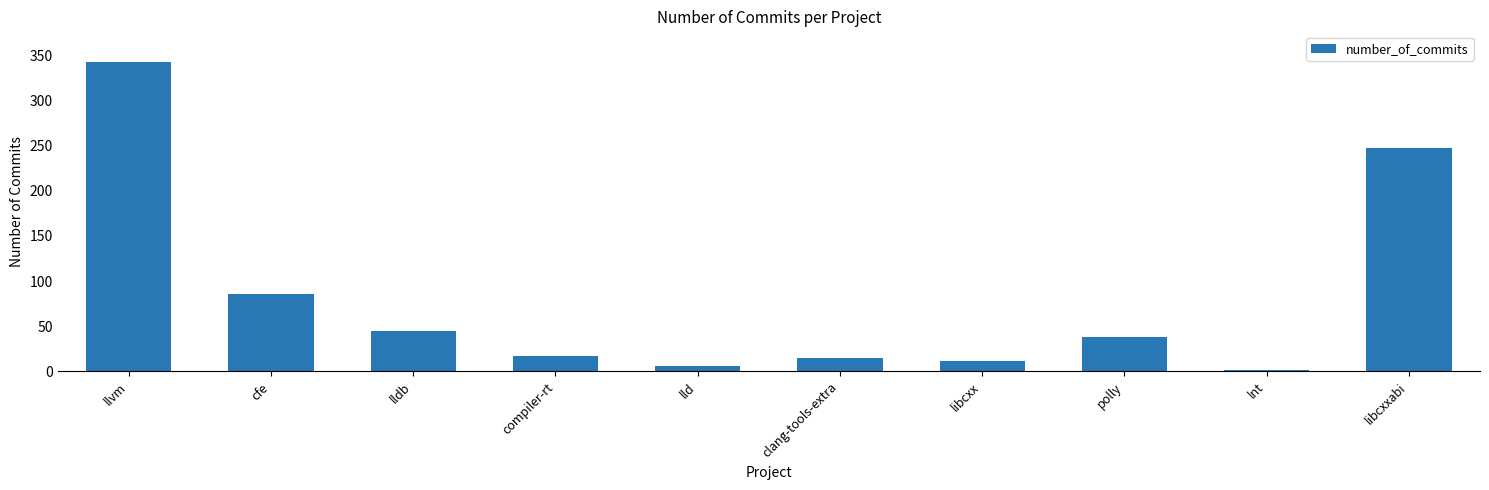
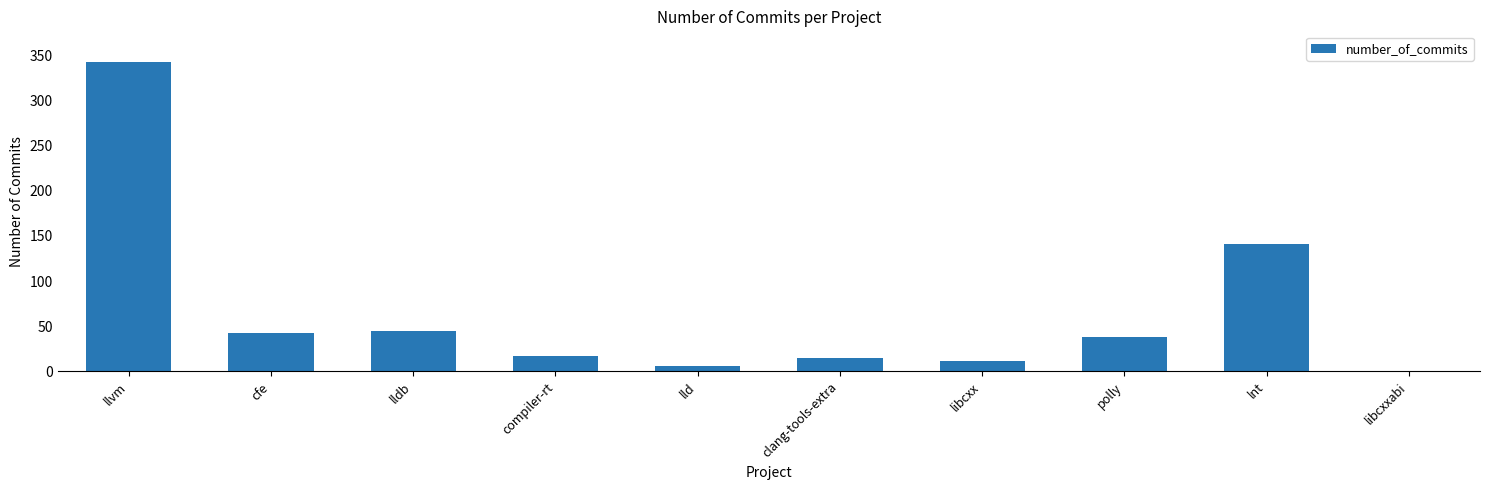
  {
    "llvm": 340,
-   "cfe": 90,
+   "cfe": 40,
    "lldb": 50,
    "compiler-rt": 20,
    "lld": 10,
    "clang-tools-extra": 20,
    "libcxx": 10,
    "polly": 40,
-   "lnt": 0,
-   "libcxxabi": 250
+   "lnt": 140,
+   "libcxxabi": 0
  }
